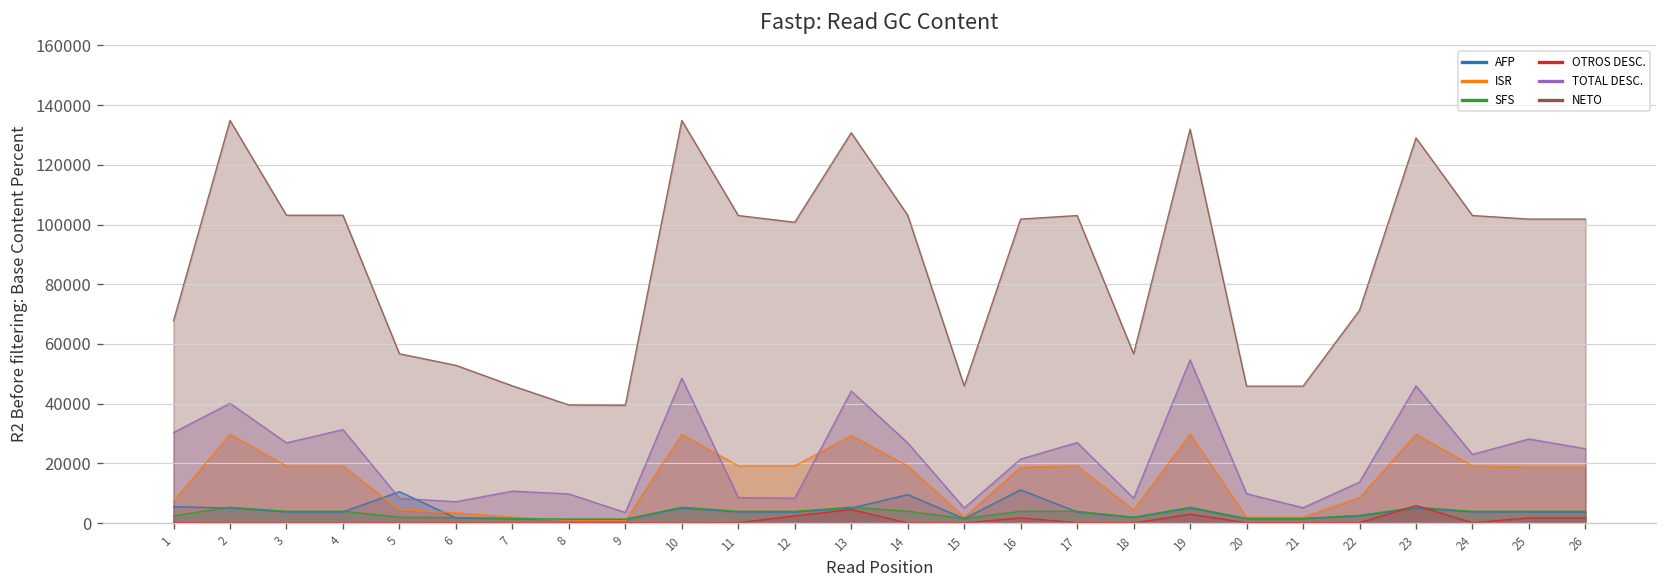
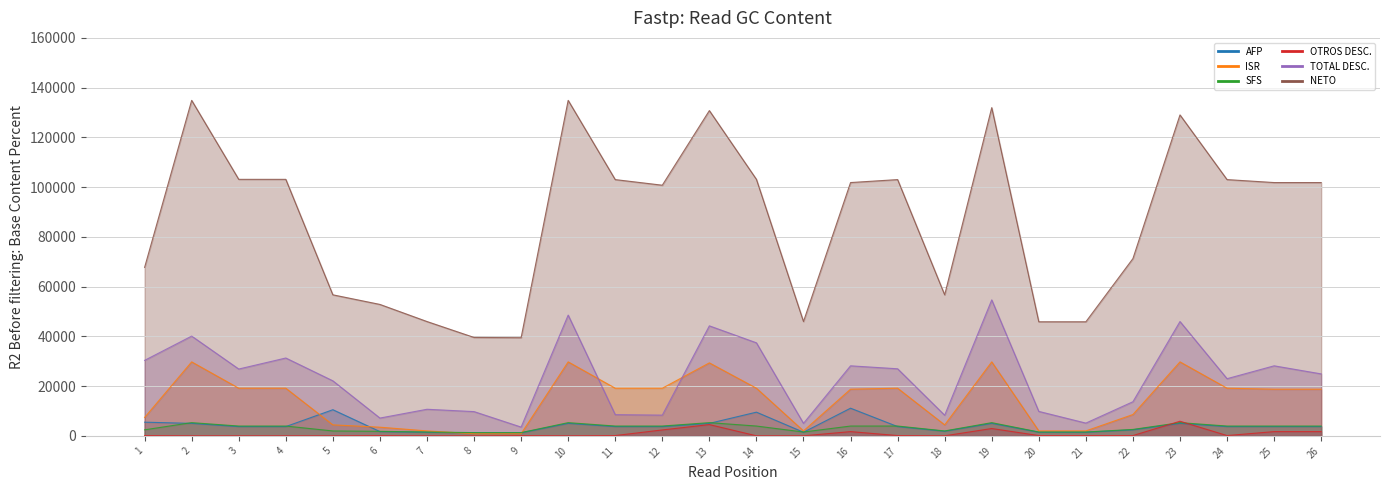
  {
    "AFP": {
      "1": 6000,
      "5": 11000,
      "14": 10000,
      "16": 11000
    },
    "SFS": {
      "1": 2000,
      "5": 2000,
      "14": 4000,
      "16": 4000
    },
    "TOTAL DESC.": {
      "1": 30000,
      "2": 40000,
      "3": 27000,
      "4": 31000,
-     "5": 8000,
+     "5": 22000,
      "6": 7000,
      "7": 11000,
      "8": 10000,
      "9": 4000,
      "10": 49000,
      "11": 9000,
      "12": 8000,
      "13": 44000,
-     "14": 27000,
+     "14": 37000,
      "15": 5000,
-     "16": 21000,
+     "16": 28000,
      "17": 27000,
      "18": 8000,
      "19": 55000,
      "20": 10000,
      "21": 5000,
      "22": 14000,
      "23": 46000,
      "24": 23000,
      "25": 28000,
      "26": 25000
    }
  }
